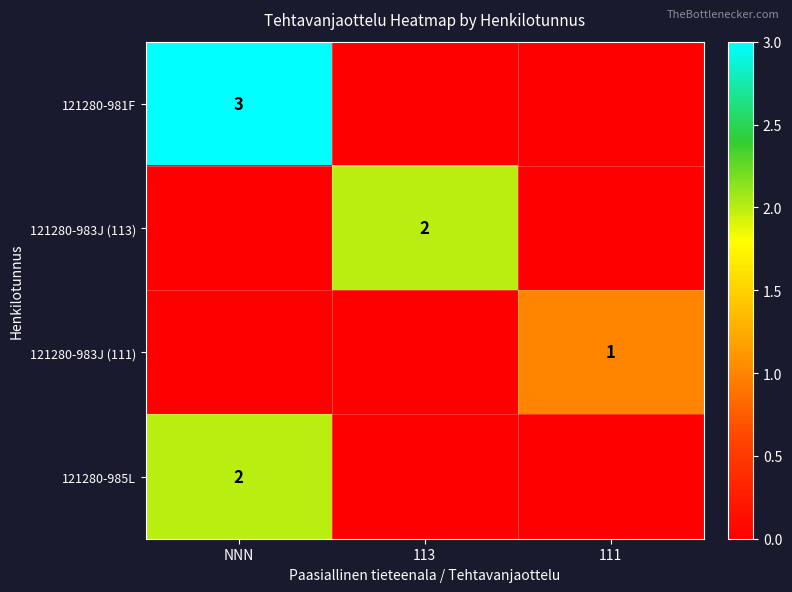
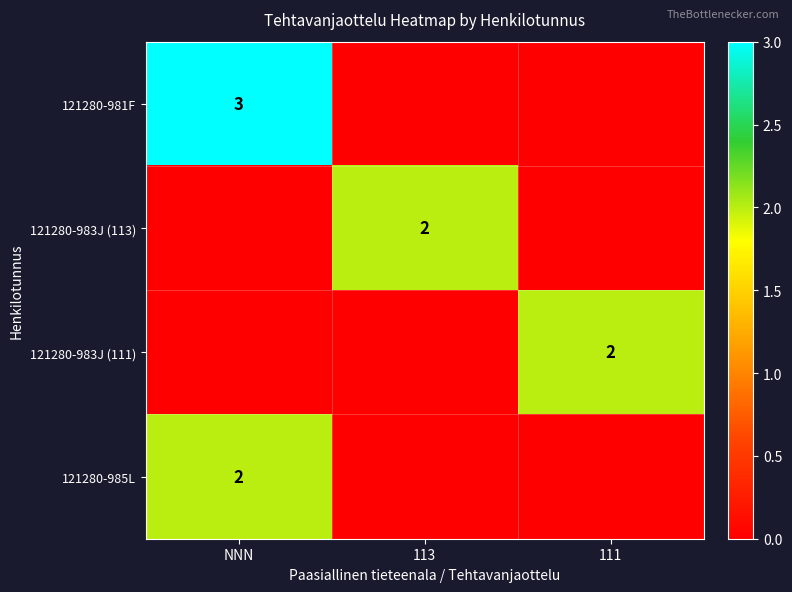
  {
    "121280-981F": {
      "NNN": 3
    },
    "121280-983J (113)": {
      "113": 2
    },
    "121280-983J (111)": {
-     "111": 1
+     "111": 2
    },
    "121280-985L": {
      "NNN": 2
    }
  }
